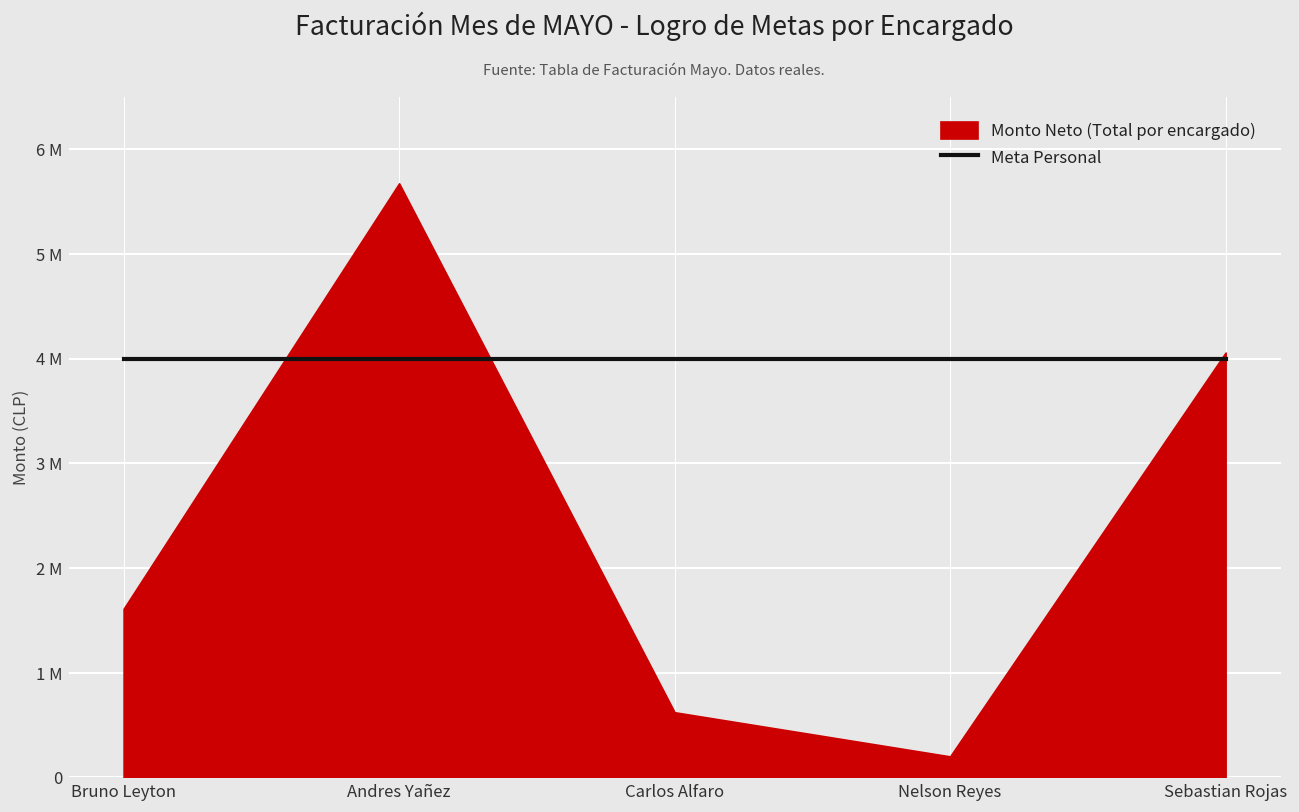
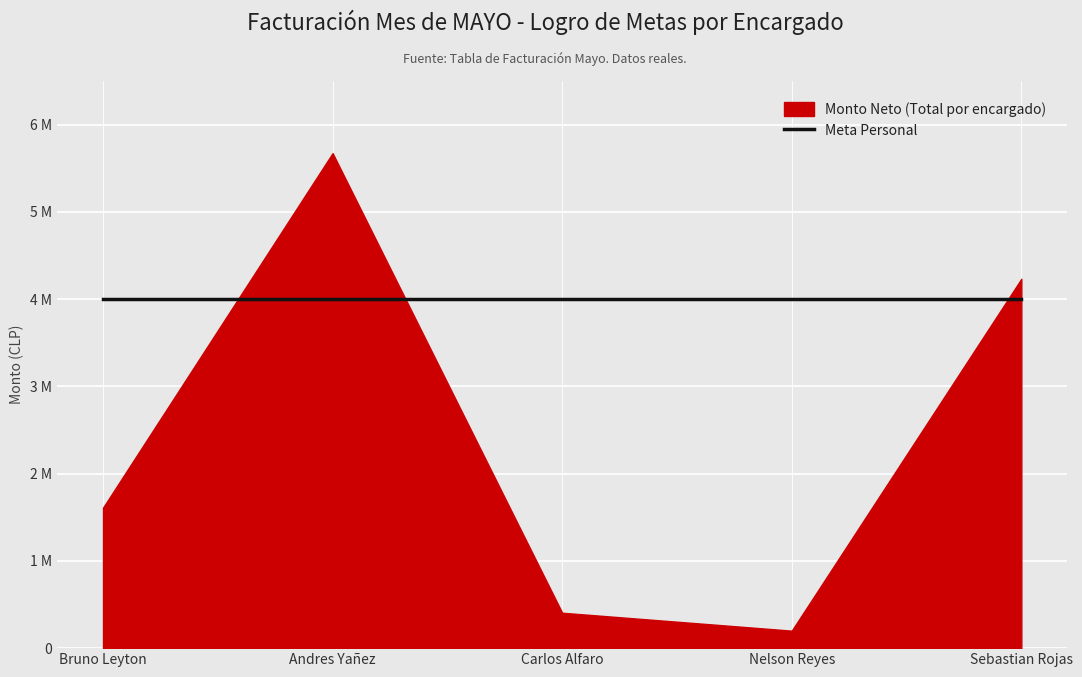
  {
    "Meta Personal": {
      "Bruno Leyton": 4000000,
      "Andres Yañez": 4000000,
      "Carlos Alfaro": 4000000,
      "Nelson Reyes": 4000000,
      "Sebastian Rojas": 4000000
    },
    "Monto Neto (Total por encargado)": {
      "Bruno Leyton": 1600000,
      "Andres Yañez": 5700000,
-     "Carlos Alfaro": 600000,
+     "Carlos Alfaro": 400000,
      "Nelson Reyes": 200000,
-     "Sebastian Rojas": 4100000
+     "Sebastian Rojas": 4200000
    }
  }
